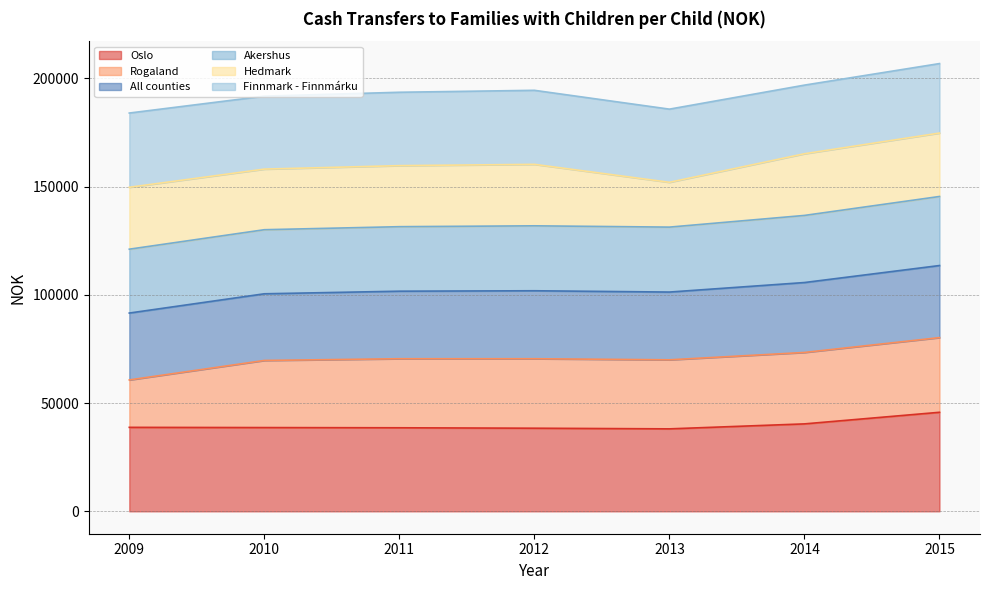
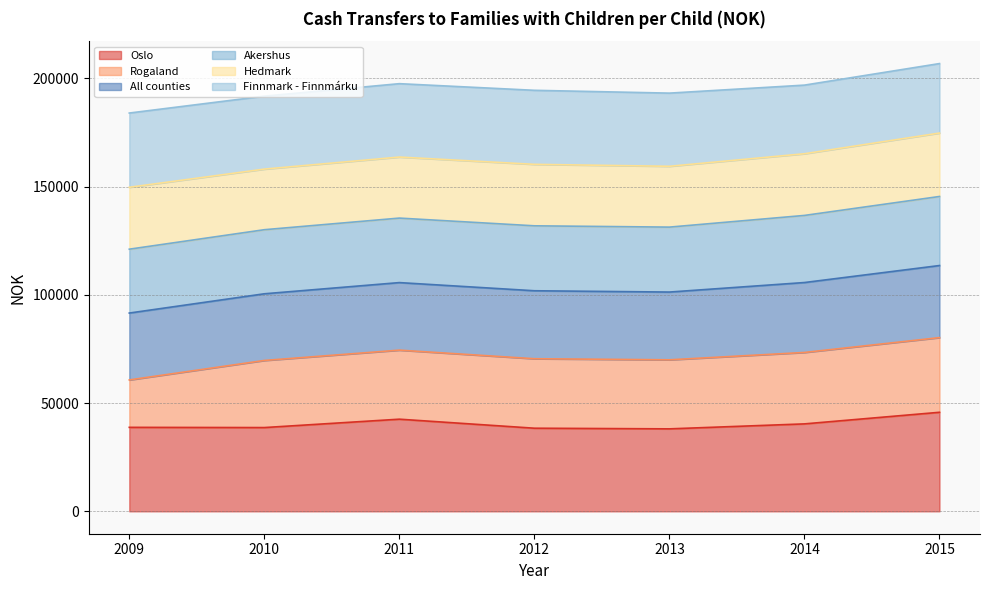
  {
    "Oslo": {
      "2009": 39000,
      "2010": 39000,
-     "2011": 39000,
+     "2011": 43000,
      "2012": 38000,
      "2013": 38000,
      "2014": 40000,
      "2015": 46000
    },
    "Rogaland": {
      "2009": 22000,
      "2010": 31000,
      "2011": 32000,
      "2012": 32000,
      "2013": 32000,
      "2014": 33000,
      "2015": 35000
    },
    "All counties": {
      "2009": 31000,
      "2010": 31000,
      "2011": 31000,
      "2012": 31000,
      "2013": 31000,
      "2014": 32000,
      "2015": 33000
    },
    "Hedmark": {
      "2009": 29000,
      "2010": 28000,
      "2011": 28000,
      "2012": 28000,
-     "2013": 21000,
+     "2013": 28000,
      "2014": 29000,
      "2015": 29000
    }
  }
